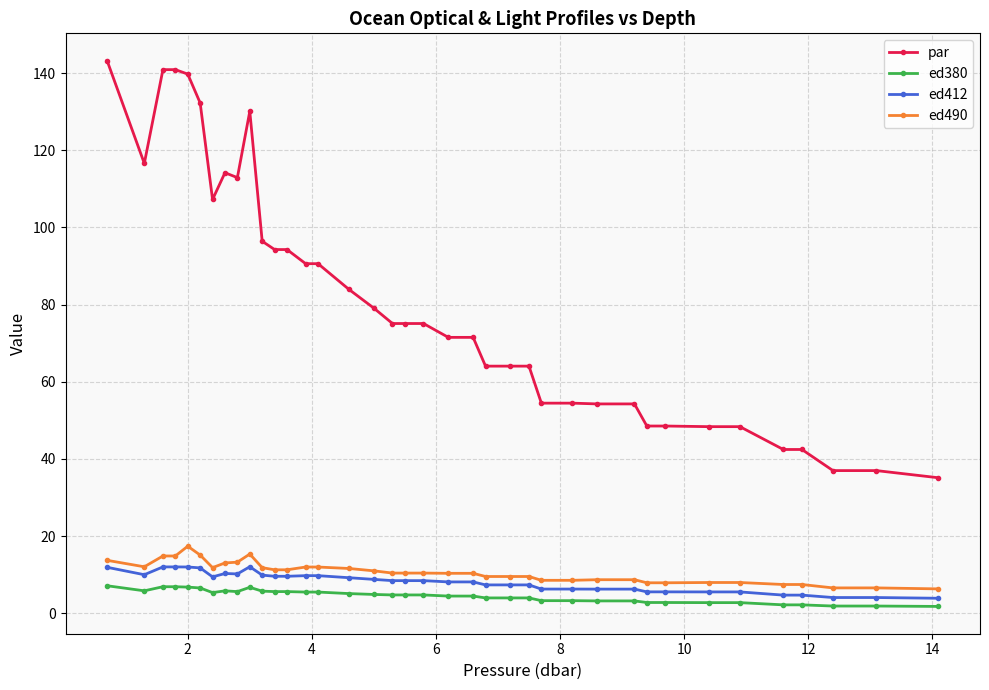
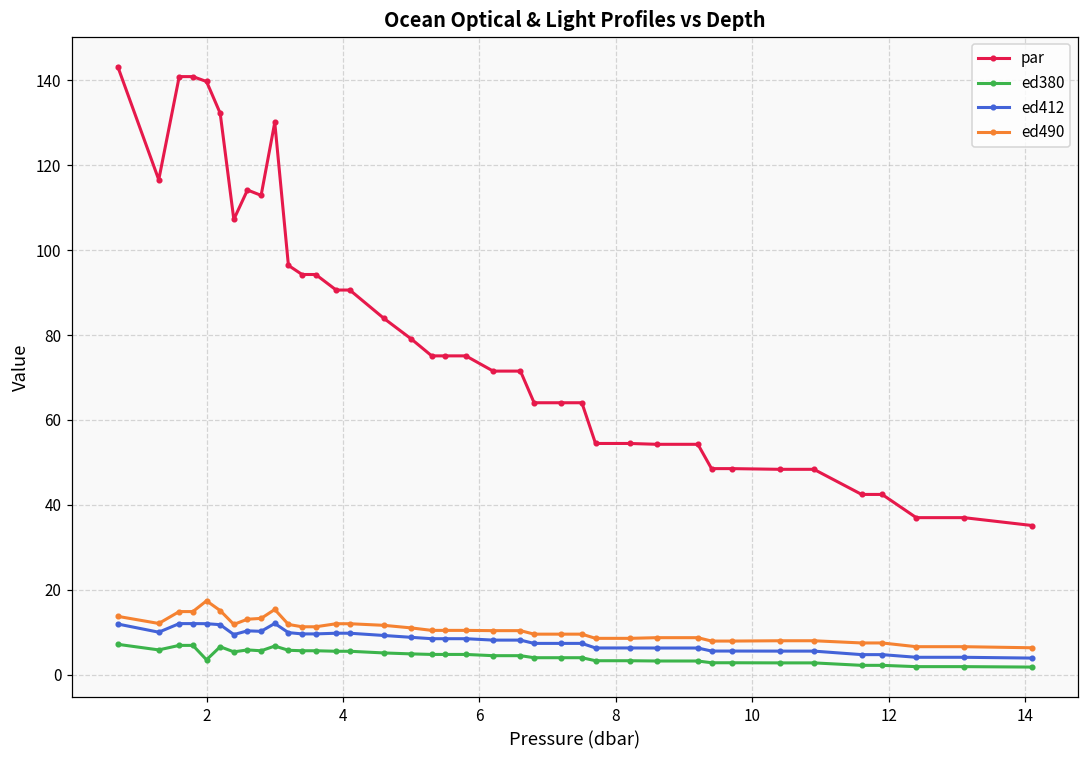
  {
    "par": {
      "2": 140
    },
    "ed380": {
-     "2": 7
+     "2": 3
    },
    "ed412": {
      "2": 12
    },
    "ed490": {
      "2": 17
    }
  }
